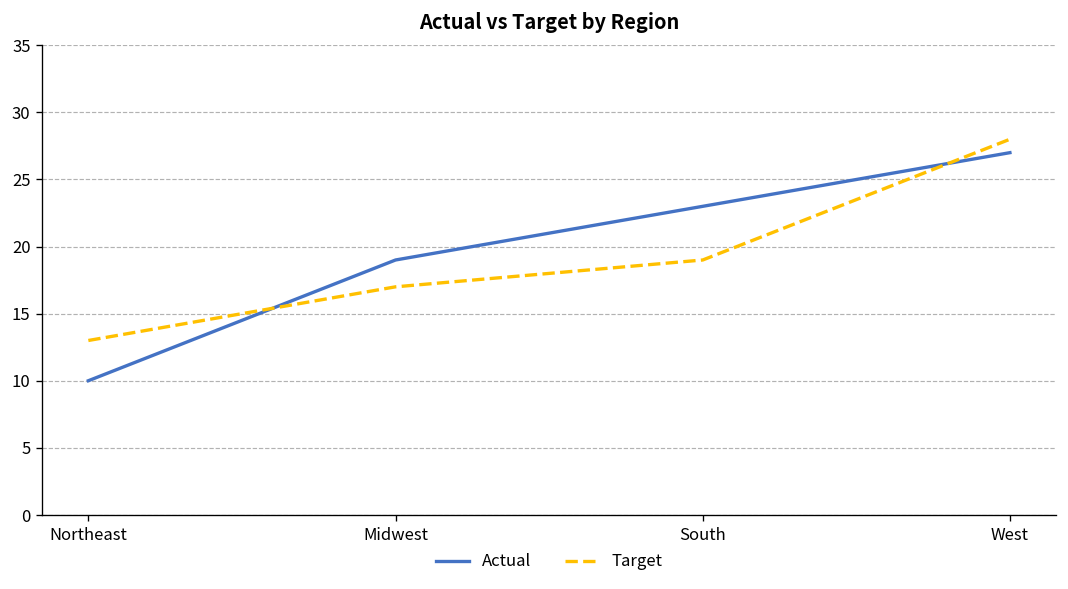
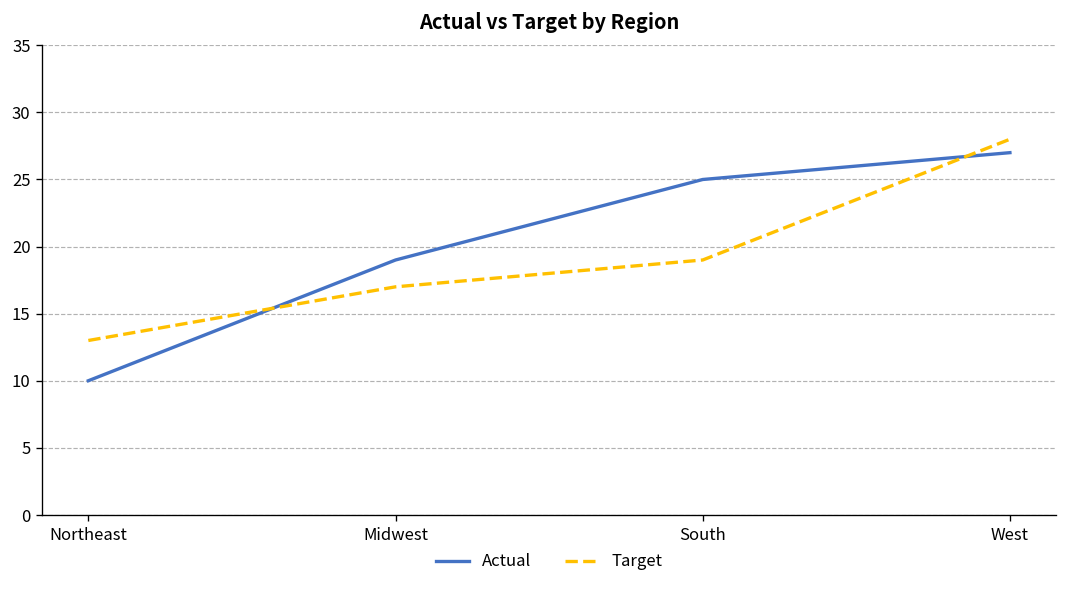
  {
    "Actual": {
      "Northeast": 10,
      "Midwest": 19,
-     "South": 23,
+     "South": 25,
      "West": 27
    },
    "Target": {
      "Northeast": 13,
      "Midwest": 17,
      "South": 19,
      "West": 28
    }
  }
